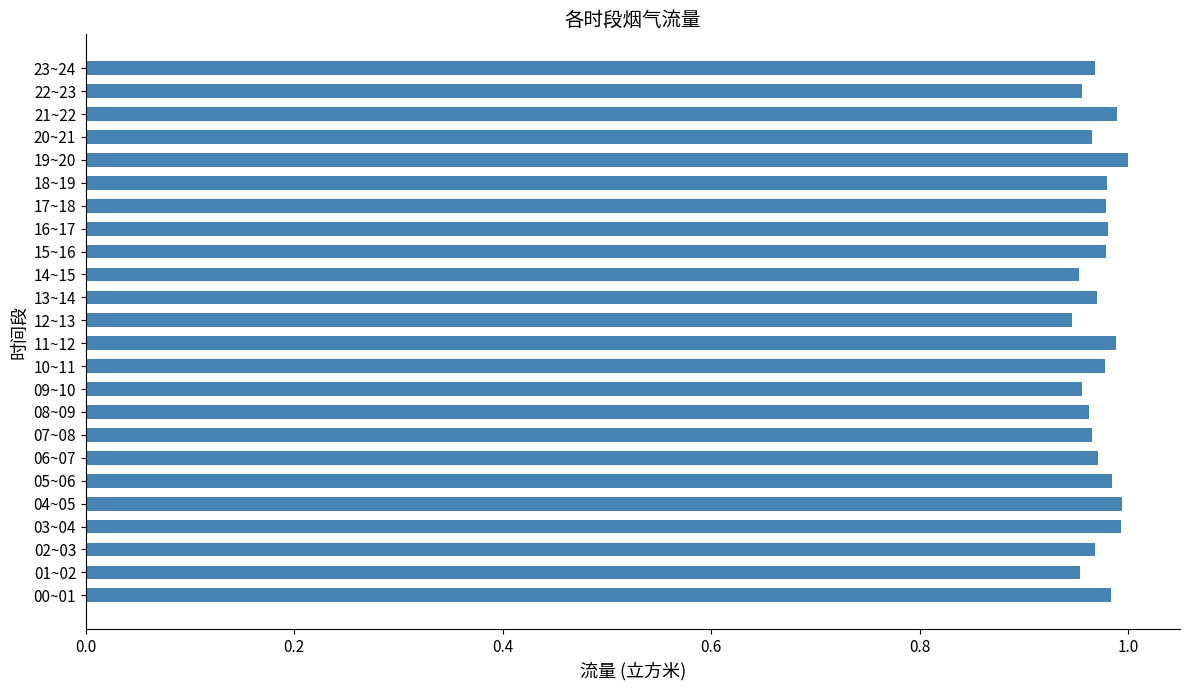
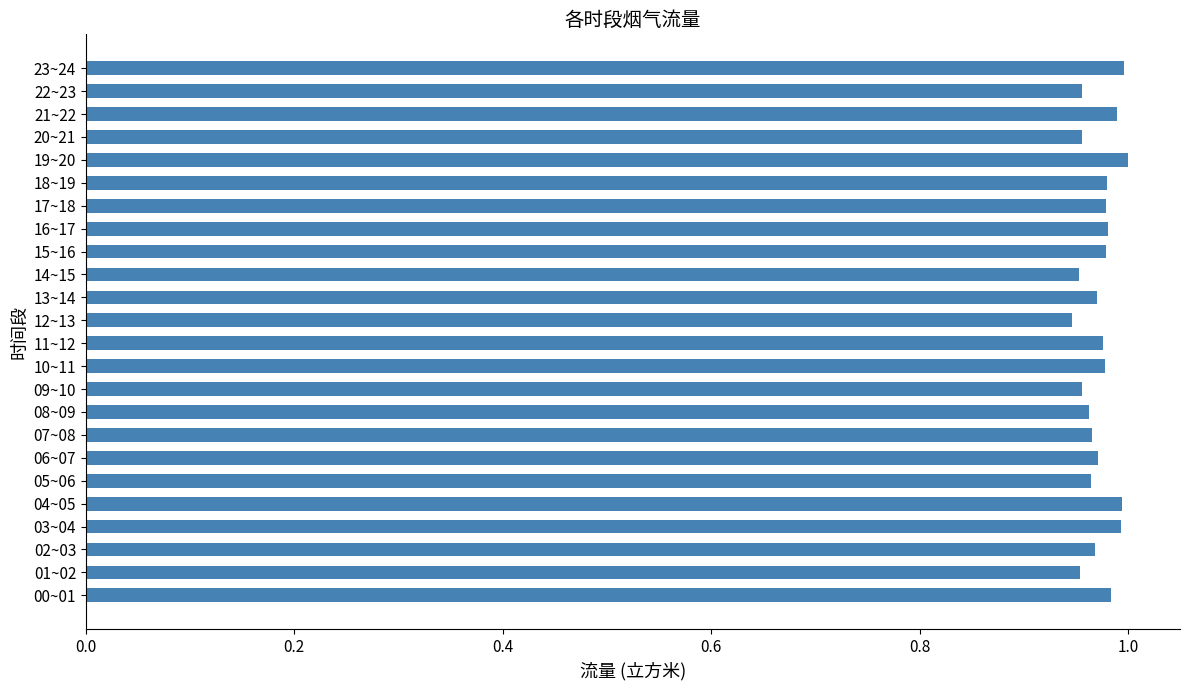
  {
-   "23~24": 0.969,
+   "23~24": 0.996,
    "22~23": 0.956,
    "21~22": 0.990,
-   "20~21": 0.965,
+   "20~21": 0.956,
    "19~20": 1.000,
    "18~19": 0.980,
    "17~18": 0.979,
    "16~17": 0.981,
    "15~16": 0.979,
    "14~15": 0.953,
    "13~14": 0.970,
    "12~13": 0.946,
-   "11~12": 0.988,
+   "11~12": 0.976,
    "10~11": 0.978,
    "09~10": 0.956,
    "08~09": 0.963,
    "07~08": 0.966,
    "06~07": 0.971,
-   "05~06": 0.985,
+   "05~06": 0.964,
    "04~05": 0.994,
    "03~04": 0.993,
    "02~03": 0.968,
    "01~02": 0.954,
    "00~01": 0.984
  }
